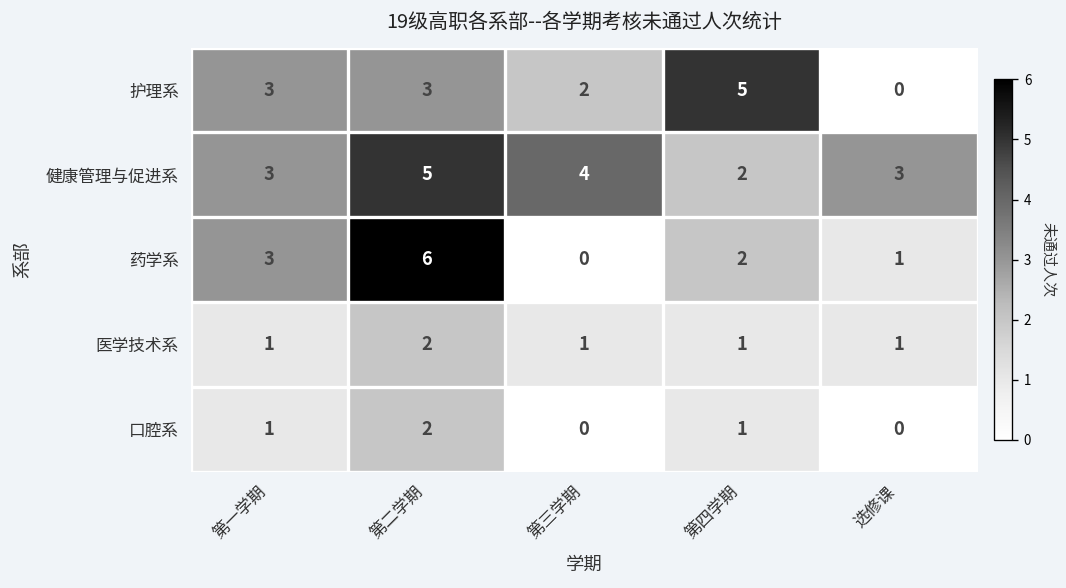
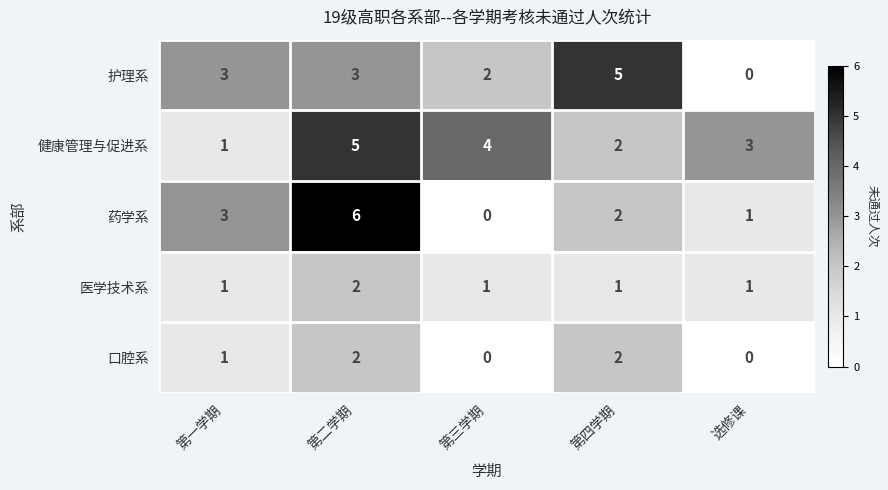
  {
    "护理系": {
      "第一学期": 3,
      "第二学期": 3,
      "第三学期": 2,
      "第四学期": 5,
      "选修课": 0
    },
    "健康管理与促进系": {
-     "第一学期": 3,
+     "第一学期": 1,
      "第二学期": 5,
      "第三学期": 4,
      "第四学期": 2,
      "选修课": 3
    },
    "药学系": {
      "第一学期": 3,
      "第二学期": 6,
      "第三学期": 0,
      "第四学期": 2,
      "选修课": 1
    },
    "医学技术系": {
      "第一学期": 1,
      "第二学期": 2,
      "第三学期": 1,
      "第四学期": 1,
      "选修课": 1
    },
    "口腔系": {
      "第一学期": 1,
      "第二学期": 2,
      "第三学期": 0,
-     "第四学期": 1,
+     "第四学期": 2,
      "选修课": 0
    }
  }
